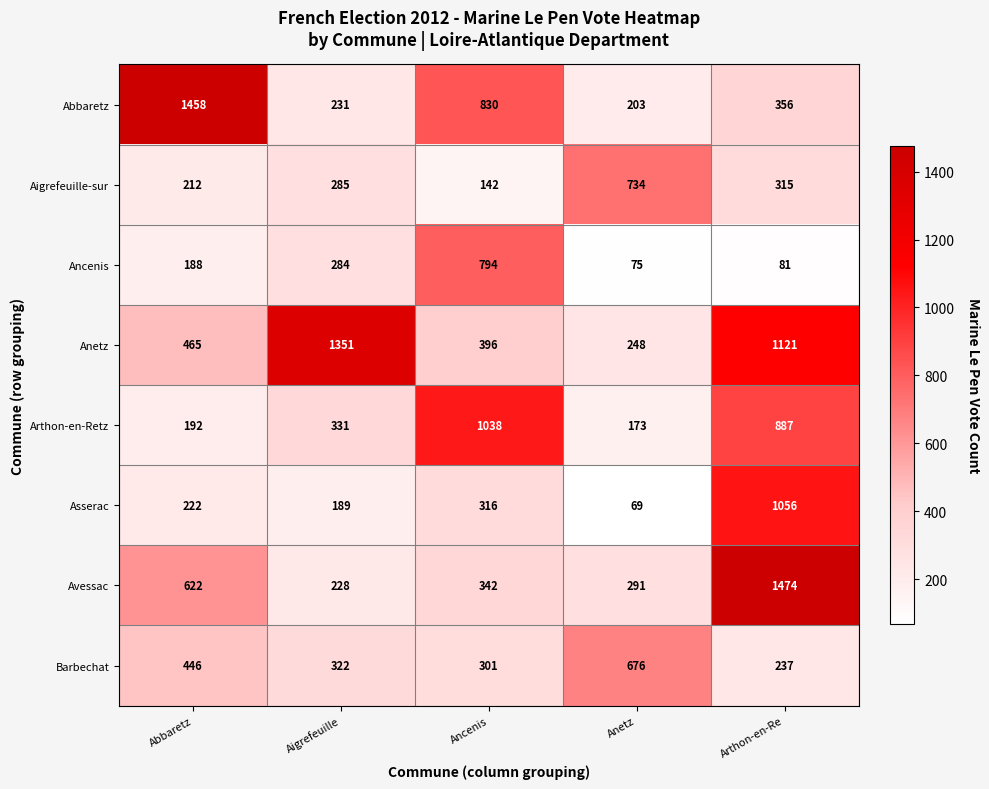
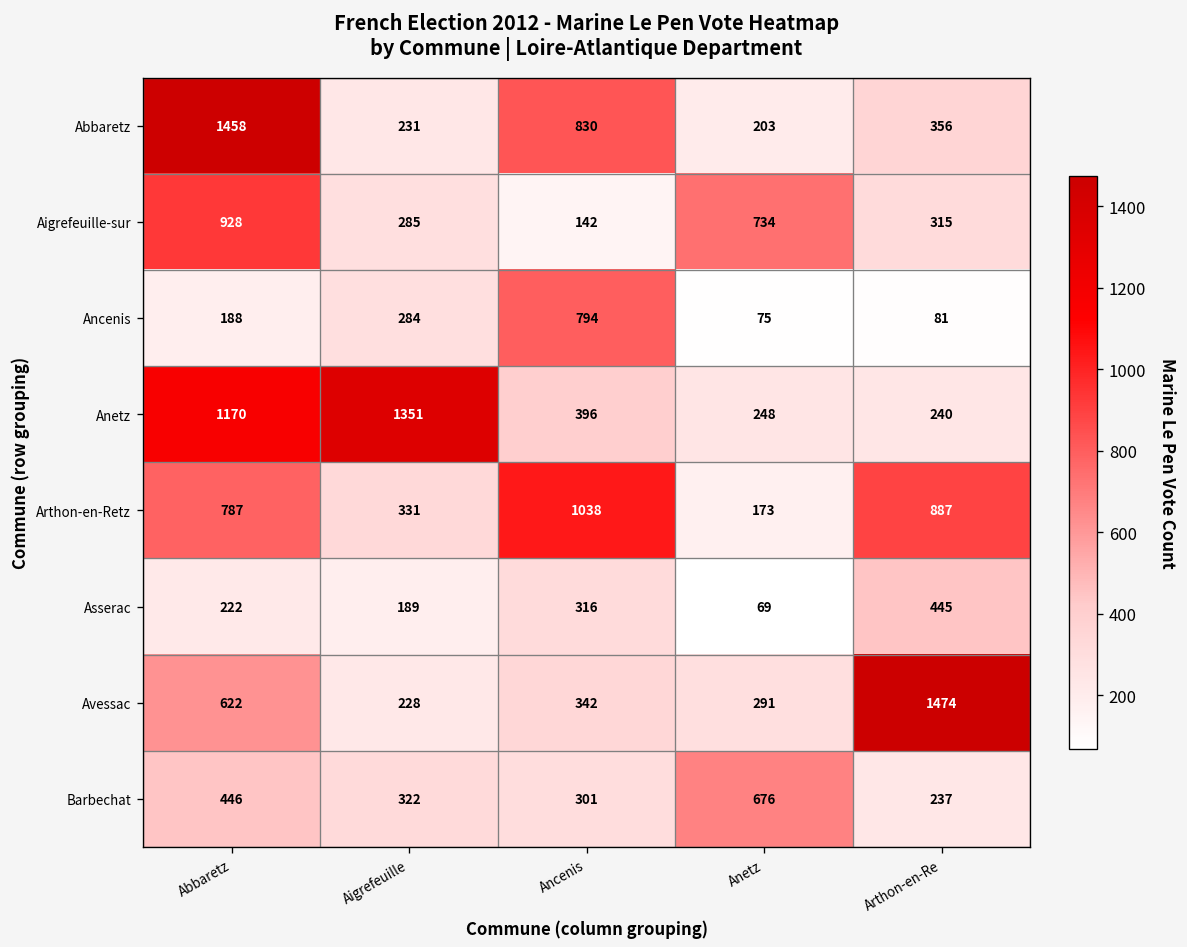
  {
    "Abbaretz": {
      "Abbaretz": 1458,
      "Aigrefeuille": 231,
      "Ancenis": 830,
      "Anetz": 203,
      "Arthon-en-Re": 356
    },
    "Aigrefeuille-sur": {
-     "Abbaretz": 212,
+     "Abbaretz": 928,
      "Aigrefeuille": 285,
      "Ancenis": 142,
      "Anetz": 734,
      "Arthon-en-Re": 315
    },
    "Ancenis": {
      "Abbaretz": 188,
      "Aigrefeuille": 284,
      "Ancenis": 794,
      "Anetz": 75,
      "Arthon-en-Re": 81
    },
    "Anetz": {
-     "Abbaretz": 465,
+     "Abbaretz": 1170,
      "Aigrefeuille": 1351,
      "Ancenis": 396,
      "Anetz": 248,
-     "Arthon-en-Re": 1121
+     "Arthon-en-Re": 240
    },
    "Arthon-en-Retz": {
-     "Abbaretz": 192,
+     "Abbaretz": 787,
      "Aigrefeuille": 331,
      "Ancenis": 1038,
      "Anetz": 173,
      "Arthon-en-Re": 887
    },
    "Asserac": {
      "Abbaretz": 222,
      "Aigrefeuille": 189,
      "Ancenis": 316,
      "Anetz": 69,
-     "Arthon-en-Re": 1056
+     "Arthon-en-Re": 445
    },
    "Avessac": {
      "Abbaretz": 622,
      "Aigrefeuille": 228,
      "Ancenis": 342,
      "Anetz": 291,
      "Arthon-en-Re": 1474
    },
    "Barbechat": {
      "Abbaretz": 446,
      "Aigrefeuille": 322,
      "Ancenis": 301,
      "Anetz": 676,
      "Arthon-en-Re": 237
    }
  }
